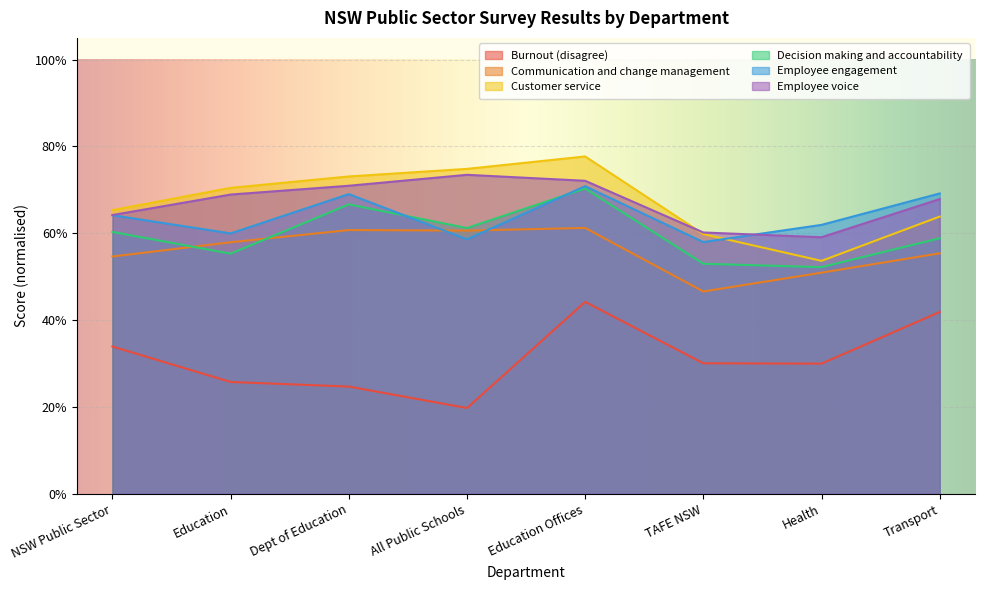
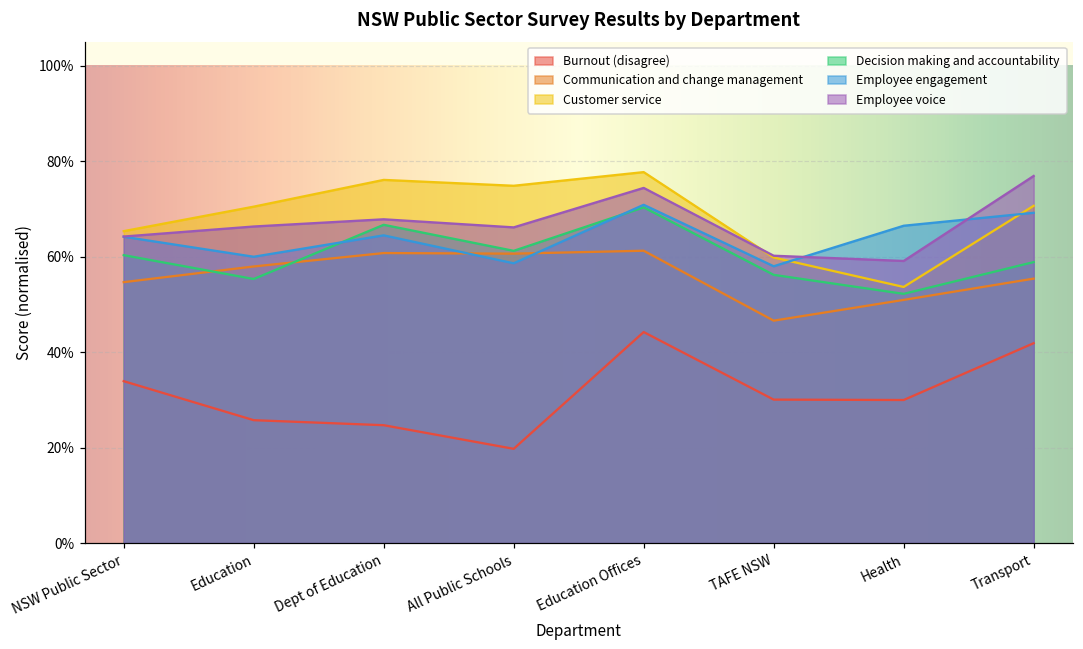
  {
    "Customer service": {
      "NSW Public Sector": "65%",
      "Education": "70%",
-     "Dept of Education": "73%",
+     "Dept of Education": "76%",
      "All Public Schools": "75%",
      "Education Offices": "78%",
      "Health": "54%",
-     "Transport": "64%"
+     "Transport": "71%"
    },
    "Decision making and accountability": {
      "NSW Public Sector": "60%",
      "Education": "55%",
      "Dept of Education": "67%",
      "All Public Schools": "61%",
-     "TAFE NSW": "53%",
+     "TAFE NSW": "56%",
      "Health": "52%",
      "Transport": "59%"
    },
    "Employee engagement": {
      "Education": "60%",
-     "Dept of Education": "69%",
+     "Dept of Education": "64%",
      "All Public Schools": "59%",
      "TAFE NSW": "58%",
-     "Health": "62%",
+     "Health": "66%",
      "Transport": "69%"
    },
    "Employee voice": {
-     "Education": "69%",
-     "Dept of Education": "71%",
-     "All Public Schools": "73%",
-     "Education Offices": "72%",
+     "Education": "66%",
+     "Dept of Education": "68%",
+     "All Public Schools": "66%",
+     "Education Offices": "74%",
      "Health": "59%",
-     "Transport": "68%"
+     "Transport": "77%"
    }
  }
